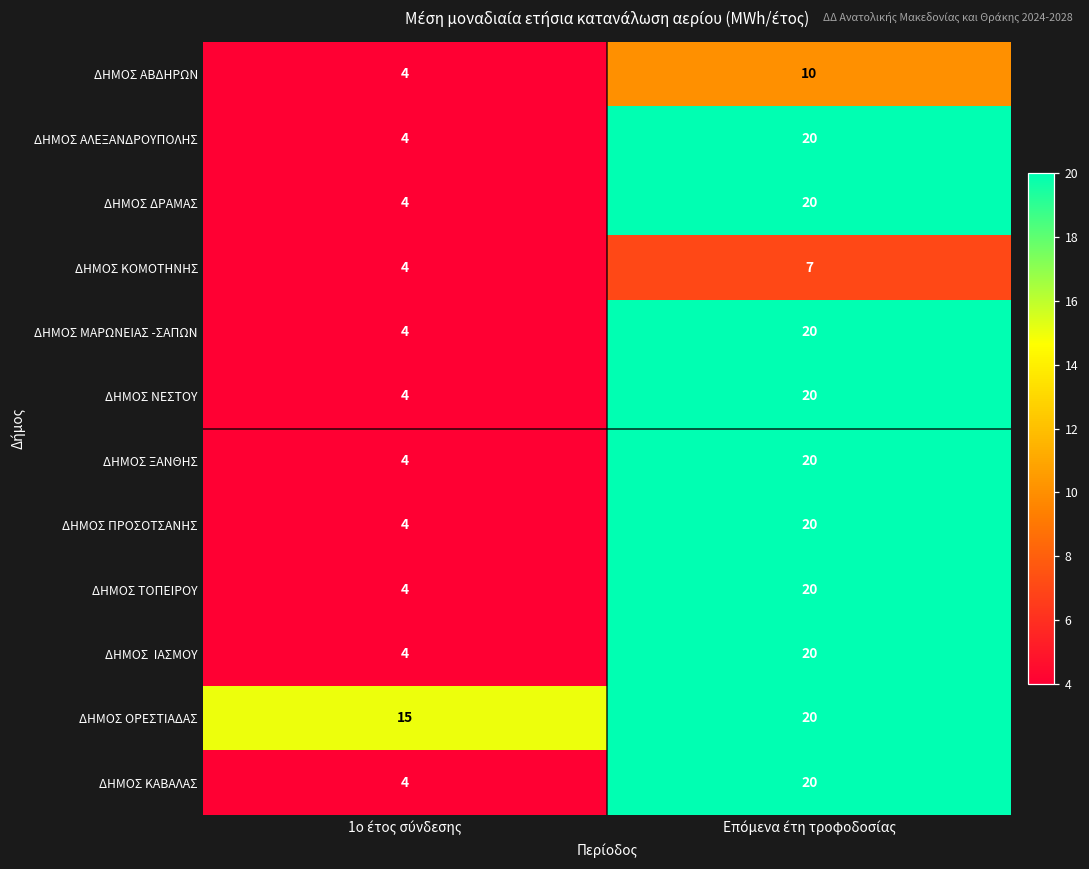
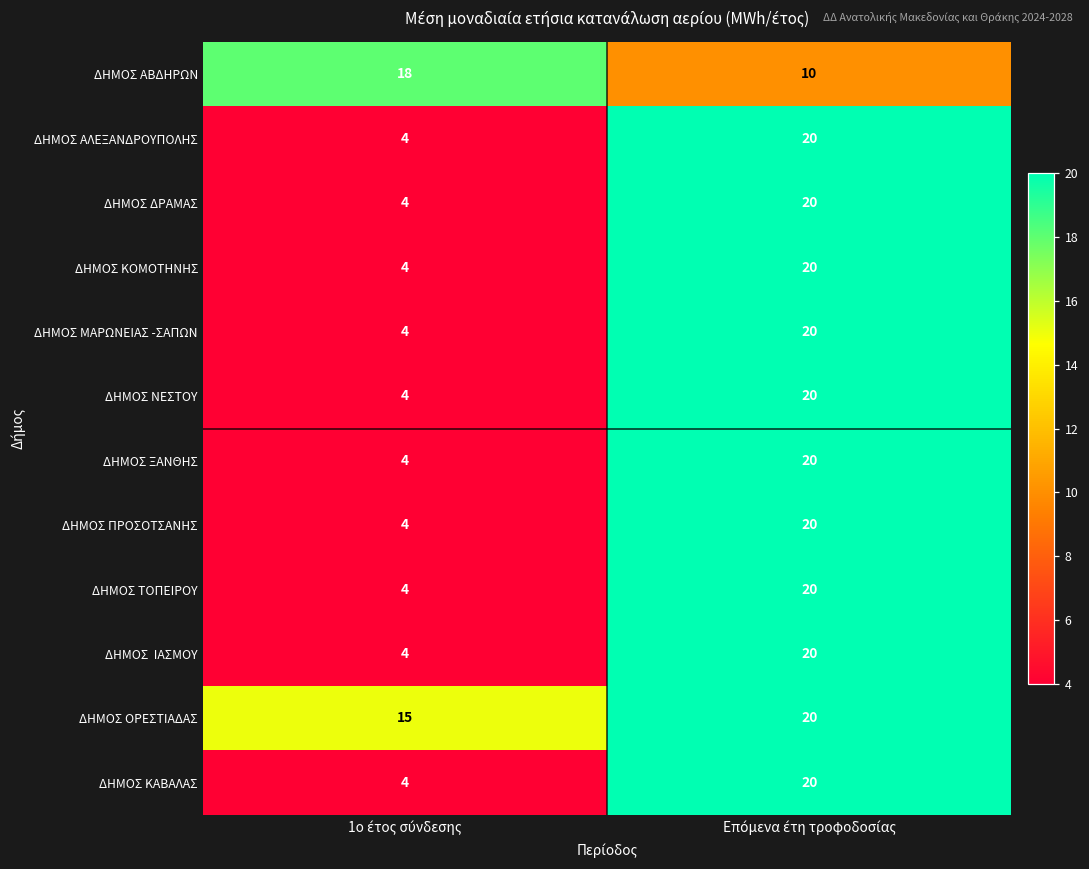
  {
    "ΔΗΜΟΣ ΑΒΔΗΡΩΝ": {
-     "1ο έτος σύνδεσης": 4,
+     "1ο έτος σύνδεσης": 18,
      "Επόμενα έτη τροφοδοσίας": 10
    },
    "ΔΗΜΟΣ ΑΛΕΞΑΝΔΡΟΥΠΟΛΗΣ": {
      "1ο έτος σύνδεσης": 4,
      "Επόμενα έτη τροφοδοσίας": 20
    },
    "ΔΗΜΟΣ ΔΡΑΜΑΣ": {
      "1ο έτος σύνδεσης": 4,
      "Επόμενα έτη τροφοδοσίας": 20
    },
    "ΔΗΜΟΣ ΚΟΜΟΤΗΝΗΣ": {
      "1ο έτος σύνδεσης": 4,
-     "Επόμενα έτη τροφοδοσίας": 7
+     "Επόμενα έτη τροφοδοσίας": 20
    },
    "ΔΗΜΟΣ ΜΑΡΩΝΕΙΑΣ -ΣΑΠΩΝ": {
      "1ο έτος σύνδεσης": 4,
      "Επόμενα έτη τροφοδοσίας": 20
    },
    "ΔΗΜΟΣ ΝΕΣΤΟΥ": {
      "1ο έτος σύνδεσης": 4,
      "Επόμενα έτη τροφοδοσίας": 20
    },
    "ΔΗΜΟΣ ΞΑΝΘΗΣ": {
      "1ο έτος σύνδεσης": 4,
      "Επόμενα έτη τροφοδοσίας": 20
    },
    "ΔΗΜΟΣ ΠΡΟΣΟΤΣΑΝΗΣ": {
      "1ο έτος σύνδεσης": 4,
      "Επόμενα έτη τροφοδοσίας": 20
    },
    "ΔΗΜΟΣ ΤΟΠΕΙΡΟΥ": {
      "1ο έτος σύνδεσης": 4,
      "Επόμενα έτη τροφοδοσίας": 20
    },
    "ΔΗΜΟΣ ΙΑΣΜΟΥ": {
      "1ο έτος σύνδεσης": 4,
      "Επόμενα έτη τροφοδοσίας": 20
    },
    "ΔΗΜΟΣ ΟΡΕΣΤΙΑΔΑΣ": {
      "1ο έτος σύνδεσης": 15,
      "Επόμενα έτη τροφοδοσίας": 20
    },
    "ΔΗΜΟΣ ΚΑΒΑΛΑΣ": {
      "1ο έτος σύνδεσης": 4,
      "Επόμενα έτη τροφοδοσίας": 20
    }
  }
